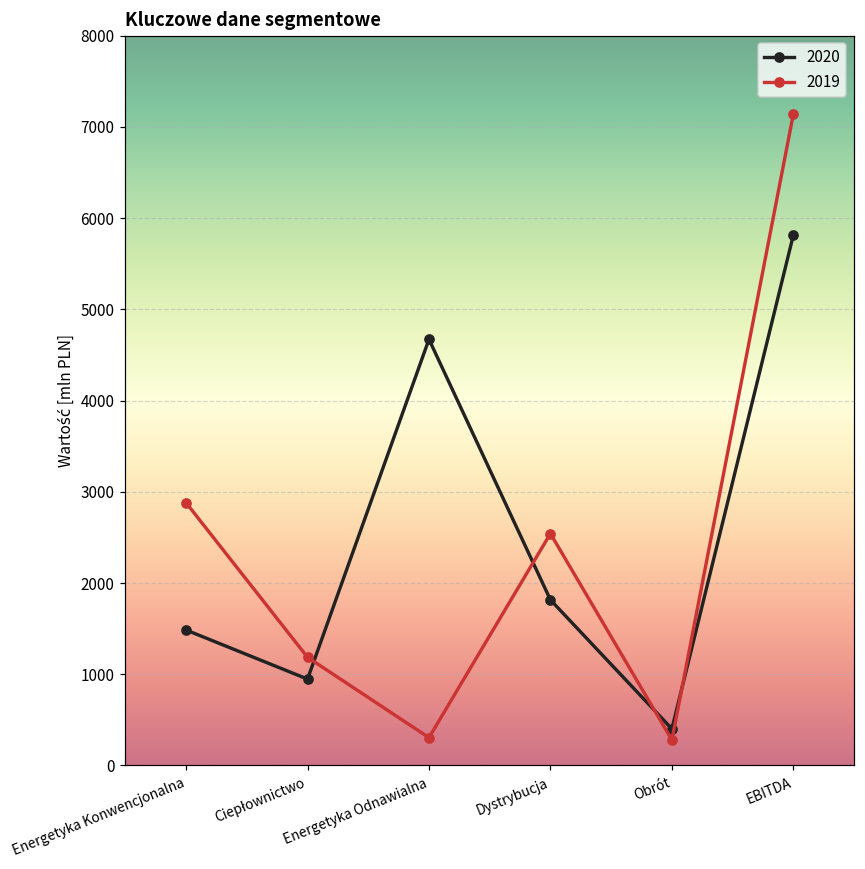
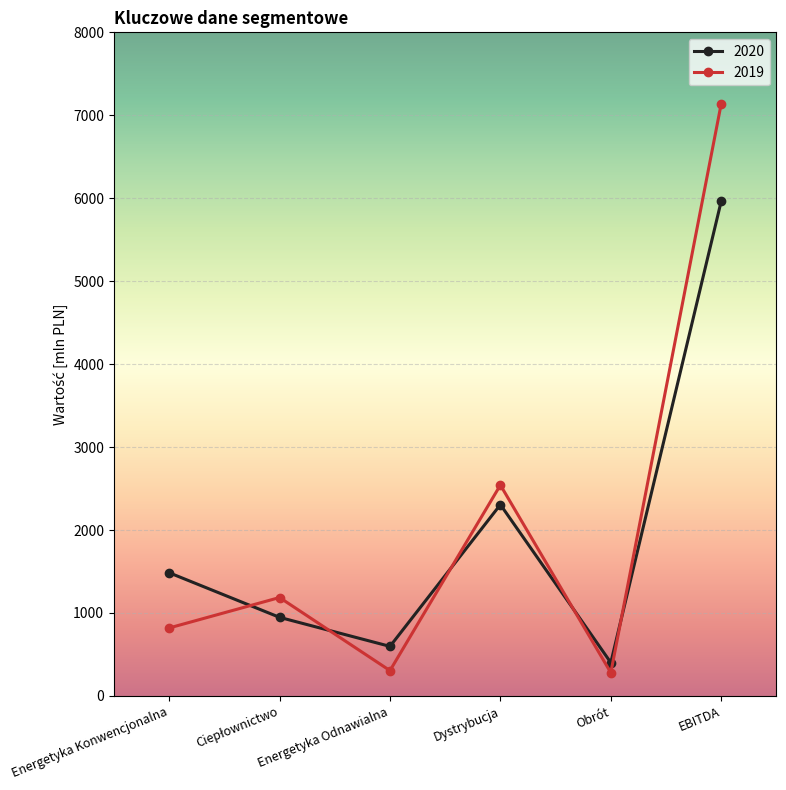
  {
    "2020": {
      "Energetyka Konwencjonalna": 1500,
      "Ciepłownictwo": 900,
-     "Energetyka Odnawialna": 4700,
-     "Dystrybucja": 1800,
+     "Energetyka Odnawialna": 600,
+     "Dystrybucja": 2300,
      "Obrót": 400,
-     "EBITDA": 5800
+     "EBITDA": 6000
    },
    "2019": {
-     "Energetyka Konwencjonalna": 2900,
+     "Energetyka Konwencjonalna": 800,
      "Ciepłownictwo": 1200,
      "Energetyka Odnawialna": 300,
      "Dystrybucja": 2500,
      "Obrót": 300,
      "EBITDA": 7100
    }
  }
